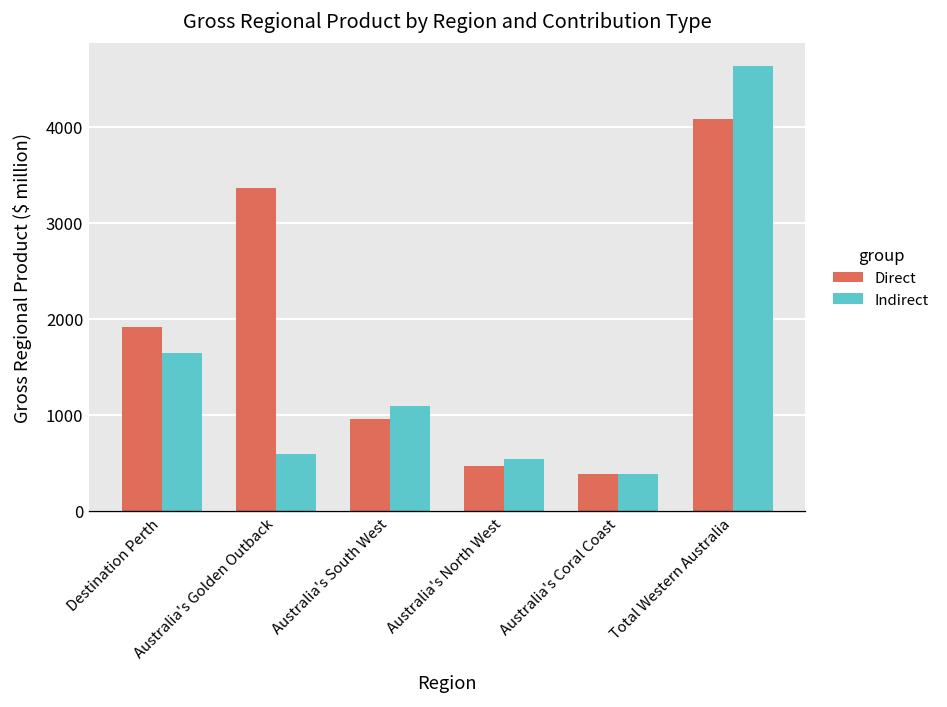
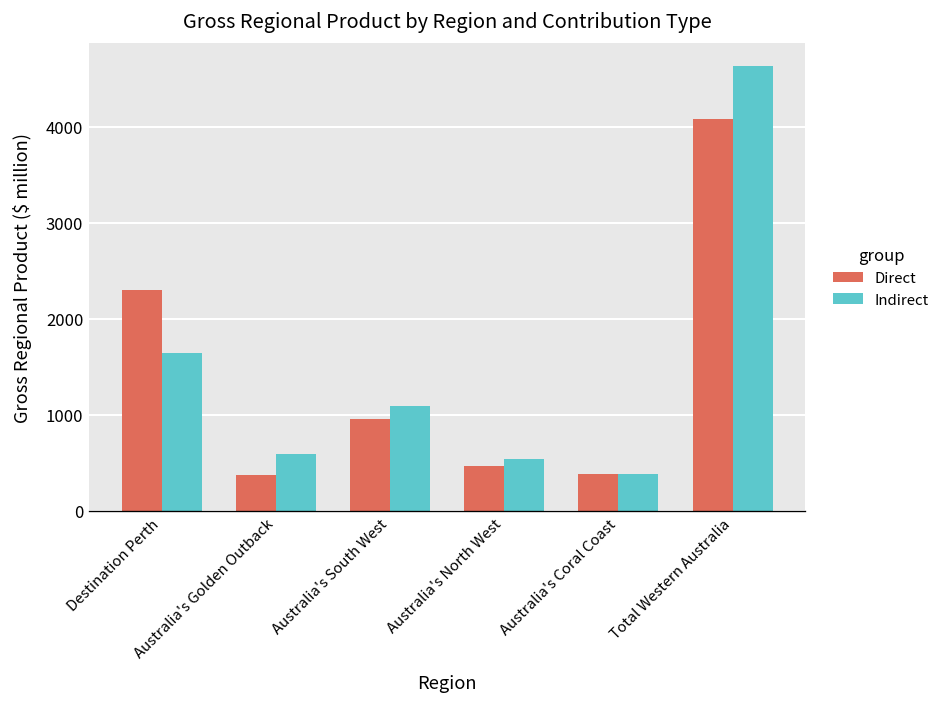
  {
    "Direct": {
-     "Destination Perth": 1900,
-     "Australia's Golden Outback": 3400,
+     "Destination Perth": 2300,
+     "Australia's Golden Outback": 400,
      "Australia's South West": 900,
      "Australia's North West": 500,
      "Australia's Coral Coast": 400,
      "Total Western Australia": 4100
    },
    "Indirect": {
      "Destination Perth": 1600,
      "Australia's Golden Outback": 600,
      "Australia's South West": 1100,
      "Australia's North West": 500,
      "Australia's Coral Coast": 400,
      "Total Western Australia": 4600
    }
  }
